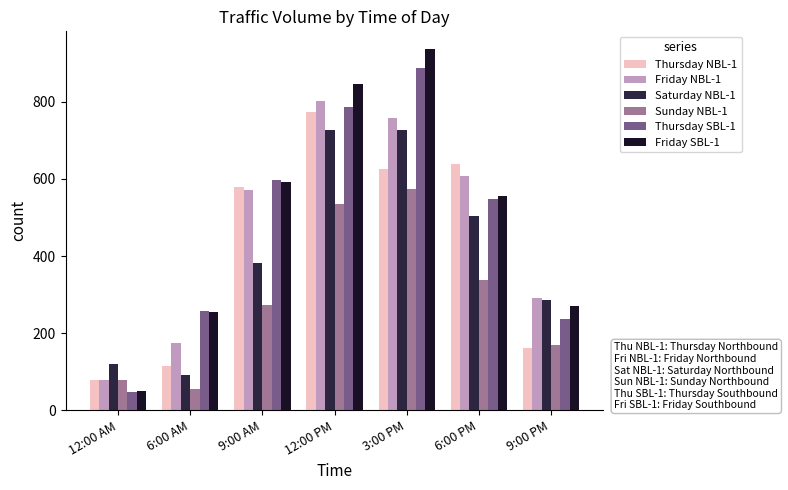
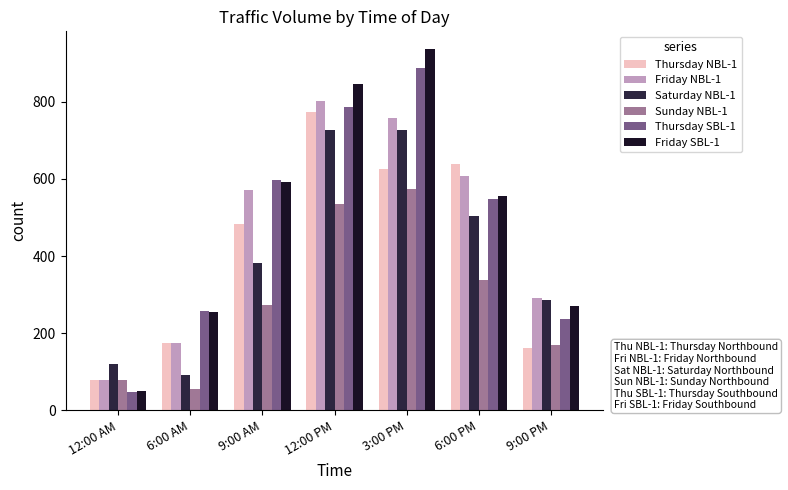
  {
    "Thursday NBL-1": {
      "12:00 AM": 80,
-     "6:00 AM": 110,
-     "9:00 AM": 580,
+     "6:00 AM": 180,
+     "9:00 AM": 480,
      "12:00 PM": 770,
      "3:00 PM": 630,
      "6:00 PM": 640,
      "9:00 PM": 160
    },
    "Friday NBL-1": {
      "12:00 AM": 80,
      "6:00 AM": 180,
      "9:00 AM": 570,
      "12:00 PM": 800,
      "3:00 PM": 760,
      "6:00 PM": 610,
      "9:00 PM": 290
    }
  }
